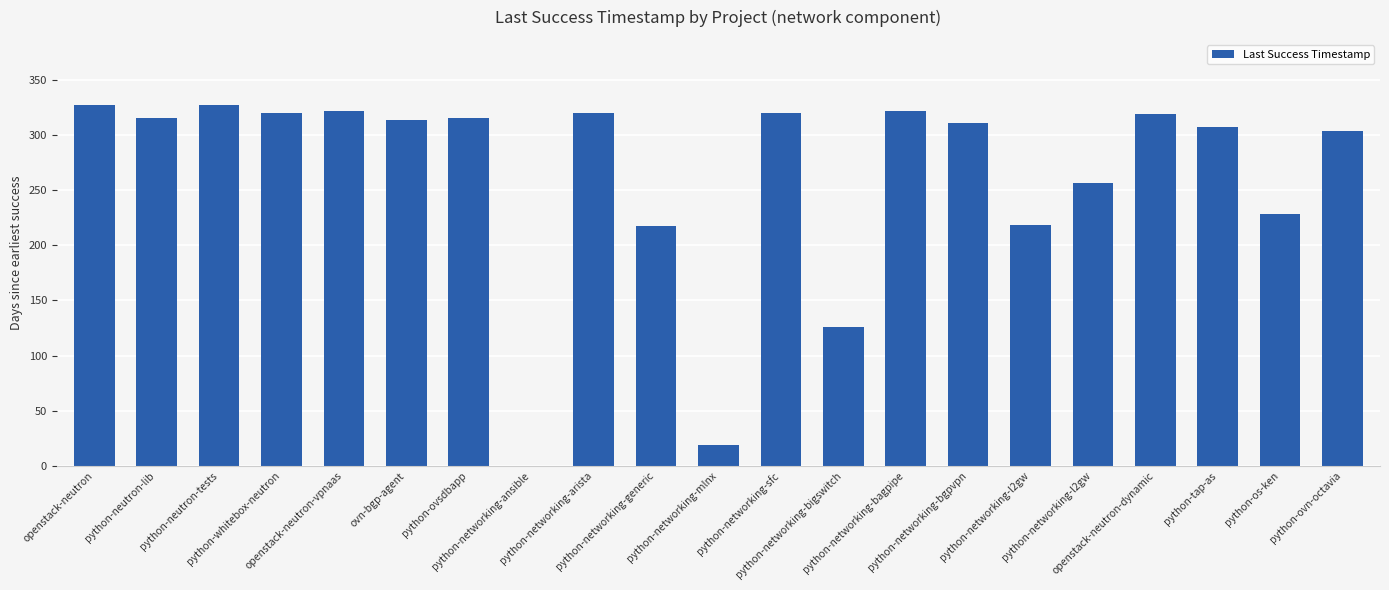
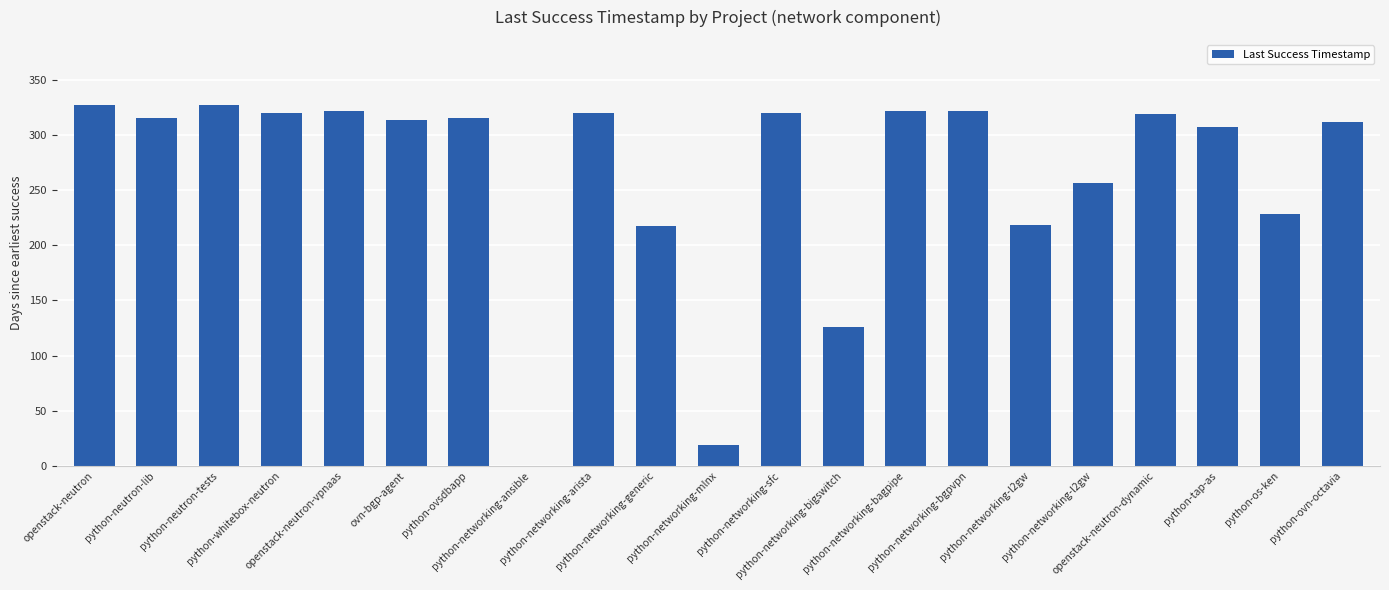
  {
    "openstack-neutron": 327,
    "python-neutron-lib": 315,
    "python-neutron-tests": 327,
    "python-whitebox-neutron": 320,
    "openstack-neutron-vpnaas": 322,
    "ovn-bgp-agent": 314,
    "python-ovsdbapp": 315,
    "python-networking-ansible": 0,
    "python-networking-arista": 320,
    "python-networking-generic": 217,
    "python-networking-mlnx": 19,
    "python-networking-sfc": 320,
    "python-networking-bigswitch": 126,
    "python-networking-bagpipe": 322,
-   "python-networking-bgpvpn": 311,
+   "python-networking-bgpvpn": 322,
    "openstack-neutron-dynamic": 319,
    "python-tap-as": 307,
    "python-os-ken": 228,
-   "python-ovn-octavia": 303
+   "python-ovn-octavia": 312
  }
